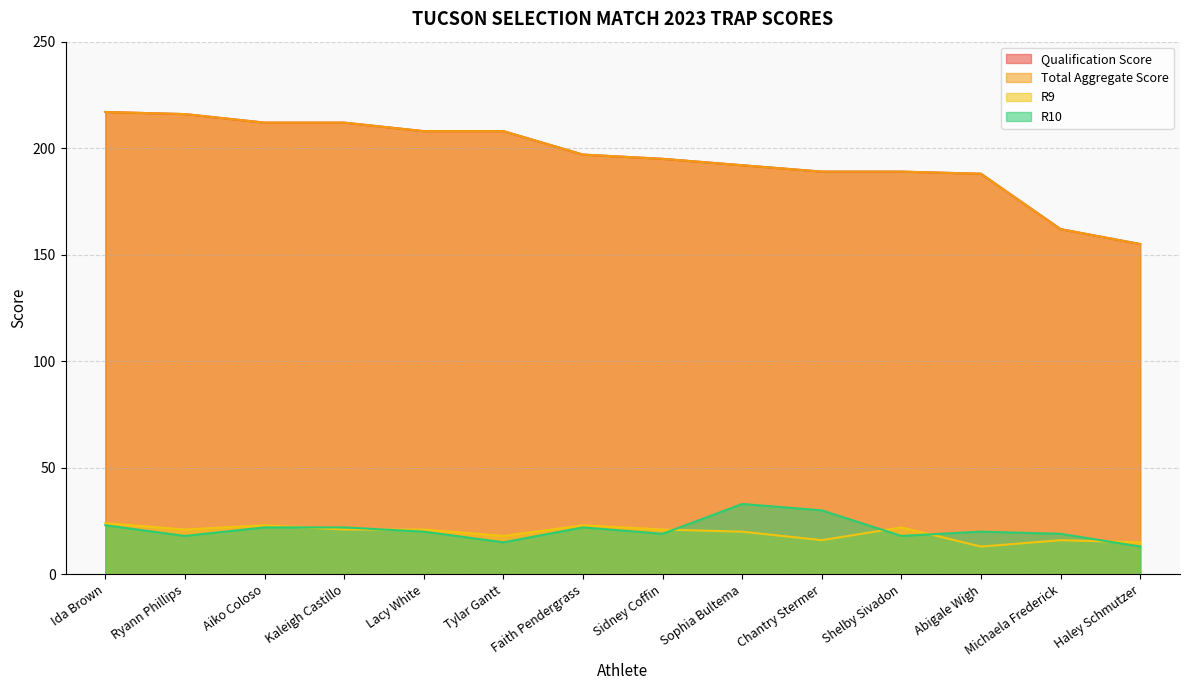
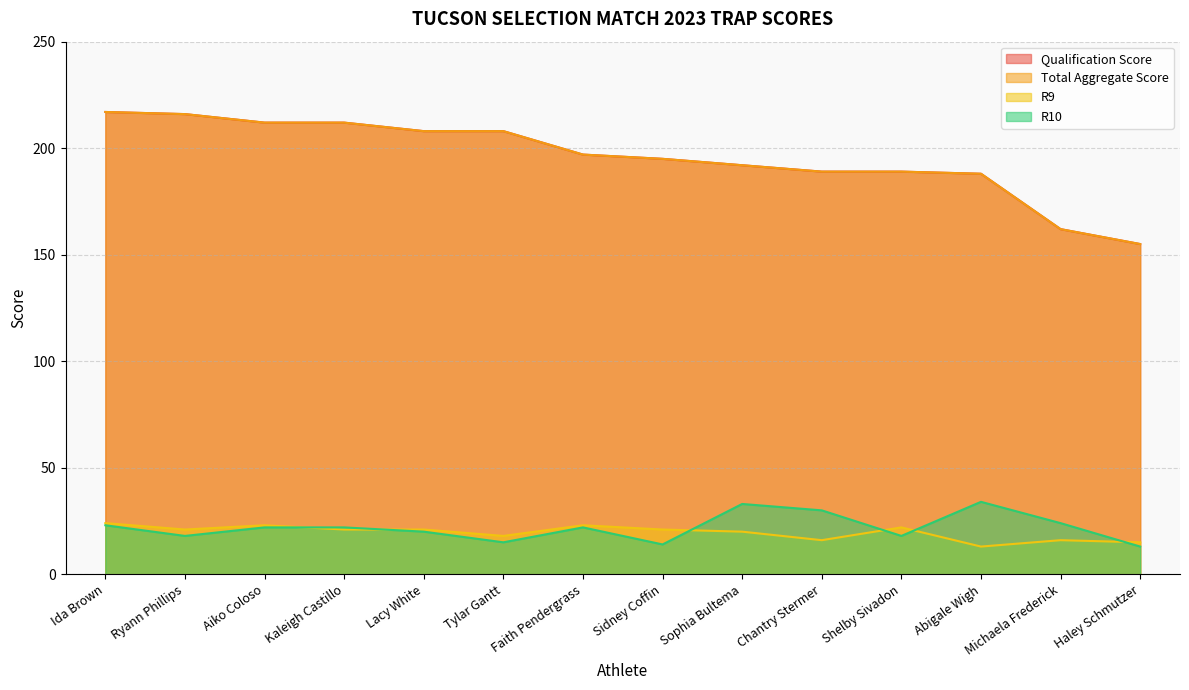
  {
    "R10": {
      "Ryann Phillips": 18,
      "Tylar Gantt": 15,
-     "Sidney Coffin": 19,
+     "Sidney Coffin": 14,
      "Sophia Bultema": 33,
      "Chantry Stermer": 30,
      "Shelby Sivadon": 18,
-     "Abigale Wigh": 20,
-     "Michaela Frederick": 19,
+     "Abigale Wigh": 34,
+     "Michaela Frederick": 24,
      "Haley Schmutzer": 13
    }
  }
